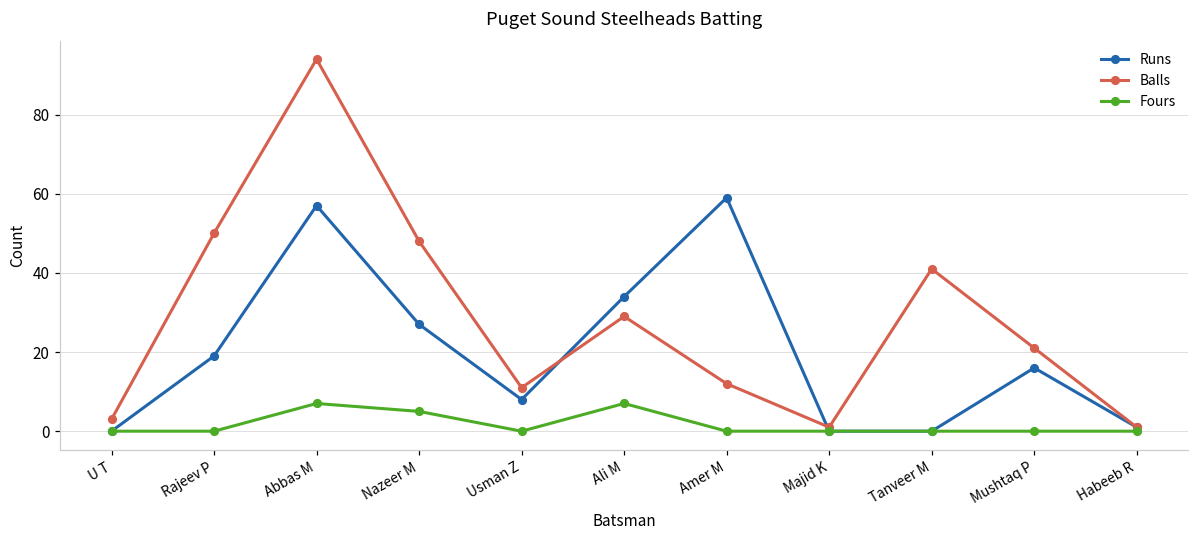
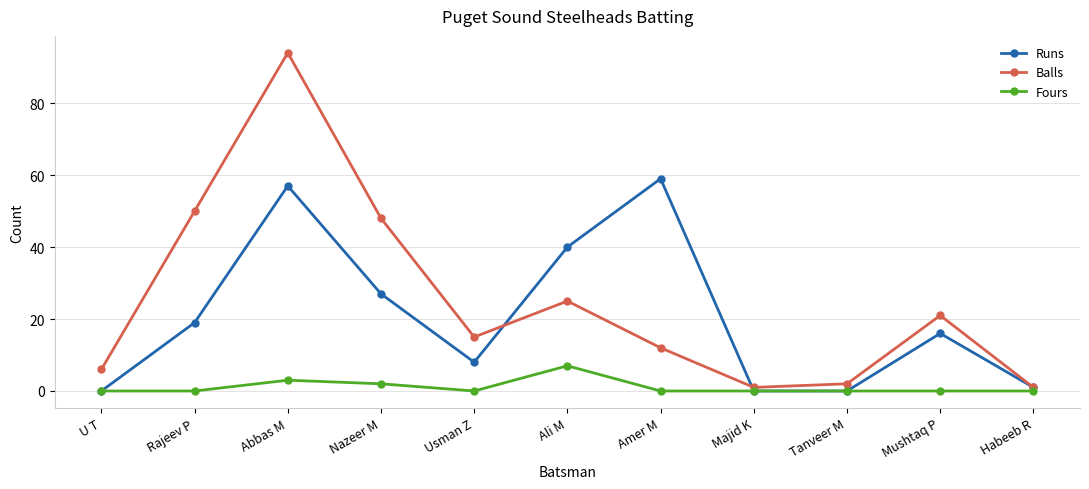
  {
    "Runs": {
      "Rajeev P": 19,
      "Abbas M": 57,
      "Nazeer M": 27,
      "Usman Z": 8,
-     "Ali M": 34,
+     "Ali M": 40,
      "Amer M": 59,
      "Mushtaq P": 16
    },
    "Balls": {
-     "U T": 3,
+     "U T": 6,
      "Rajeev P": 50,
      "Abbas M": 94,
      "Nazeer M": 48,
-     "Usman Z": 11,
-     "Ali M": 29,
+     "Usman Z": 15,
+     "Ali M": 25,
      "Amer M": 12,
      "Majid K": 1,
-     "Tanveer M": 41,
+     "Tanveer M": 2,
      "Mushtaq P": 21
    },
    "Fours": {
      "Rajeev P": 0,
-     "Abbas M": 7,
-     "Nazeer M": 5,
+     "Abbas M": 3,
+     "Nazeer M": 2,
      "Usman Z": 0,
      "Ali M": 7,
      "Amer M": 0,
      "Mushtaq P": 0,
      "Habeeb R": 0
    }
  }
